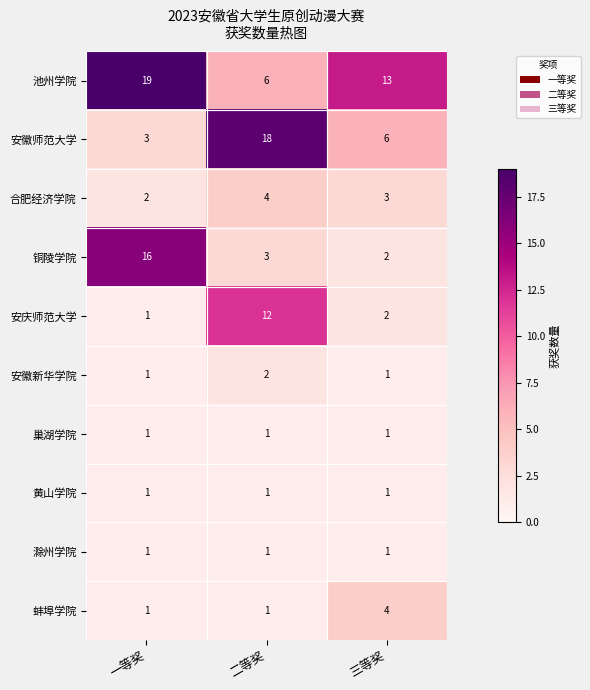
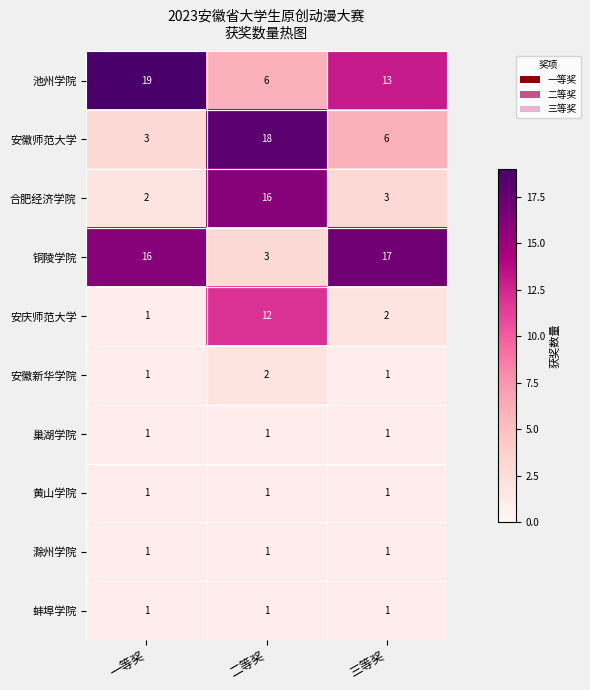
  {
    "池州学院": {
      "一等奖": 19,
      "二等奖": 6,
      "三等奖": 13
    },
    "安徽师范大学": {
      "一等奖": 3,
      "二等奖": 18,
      "三等奖": 6
    },
    "合肥经济学院": {
      "一等奖": 2,
-     "二等奖": 4,
+     "二等奖": 16,
      "三等奖": 3
    },
    "铜陵学院": {
      "一等奖": 16,
      "二等奖": 3,
-     "三等奖": 2
+     "三等奖": 17
    },
    "安庆师范大学": {
      "一等奖": 1,
      "二等奖": 12,
      "三等奖": 2
    },
    "安徽新华学院": {
      "一等奖": 1,
      "二等奖": 2,
      "三等奖": 1
    },
    "巢湖学院": {
      "一等奖": 1,
      "二等奖": 1,
      "三等奖": 1
    },
    "黄山学院": {
      "一等奖": 1,
      "二等奖": 1,
      "三等奖": 1
    },
    "滁州学院": {
      "一等奖": 1,
      "二等奖": 1,
      "三等奖": 1
    },
    "蚌埠学院": {
      "一等奖": 1,
      "二等奖": 1,
-     "三等奖": 4
+     "三等奖": 1
    }
  }
